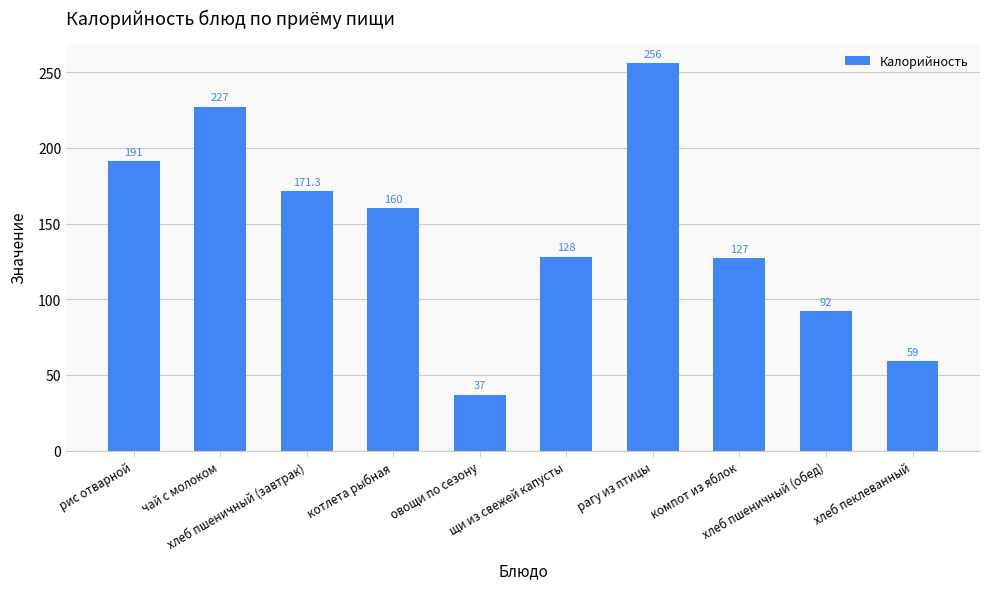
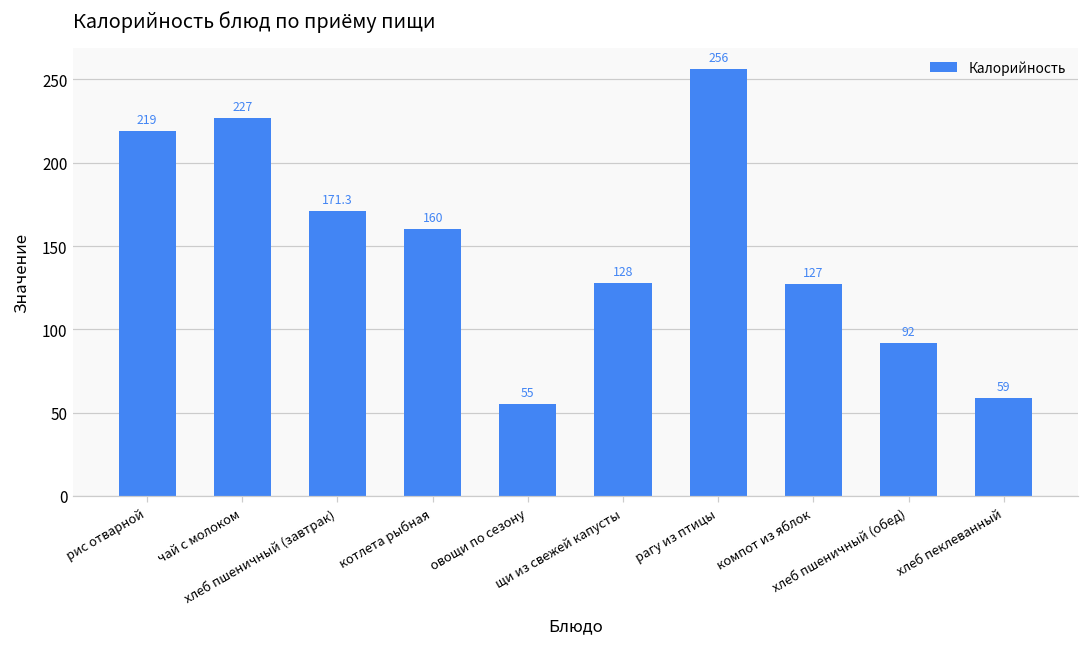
  {
-   "рис отварной": 191,
+   "рис отварной": 219,
    "чай с молоком": 227,
    "хлеб пшеничный (завтрак)": 171.3,
    "котлета рыбная": 160,
-   "овощи по сезону": 37,
+   "овощи по сезону": 55,
    "щи из свежей капусты": 128,
    "рагу из птицы": 256,
    "компот из яблок": 127,
    "хлеб пшеничный (обед)": 92,
    "хлеб пеклеванный": 59
  }
